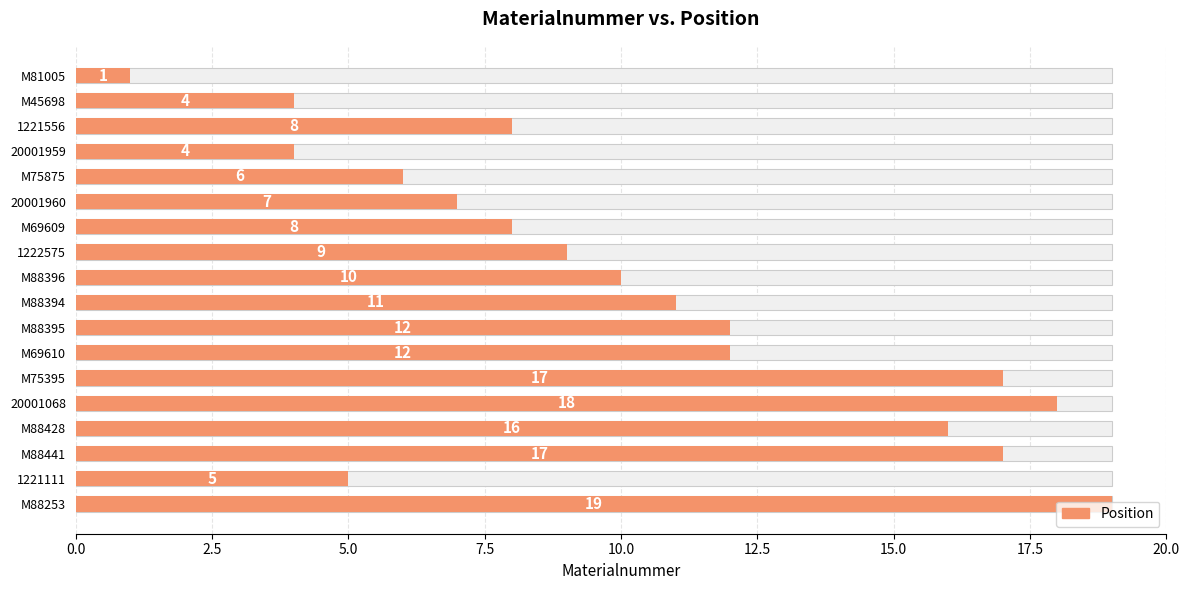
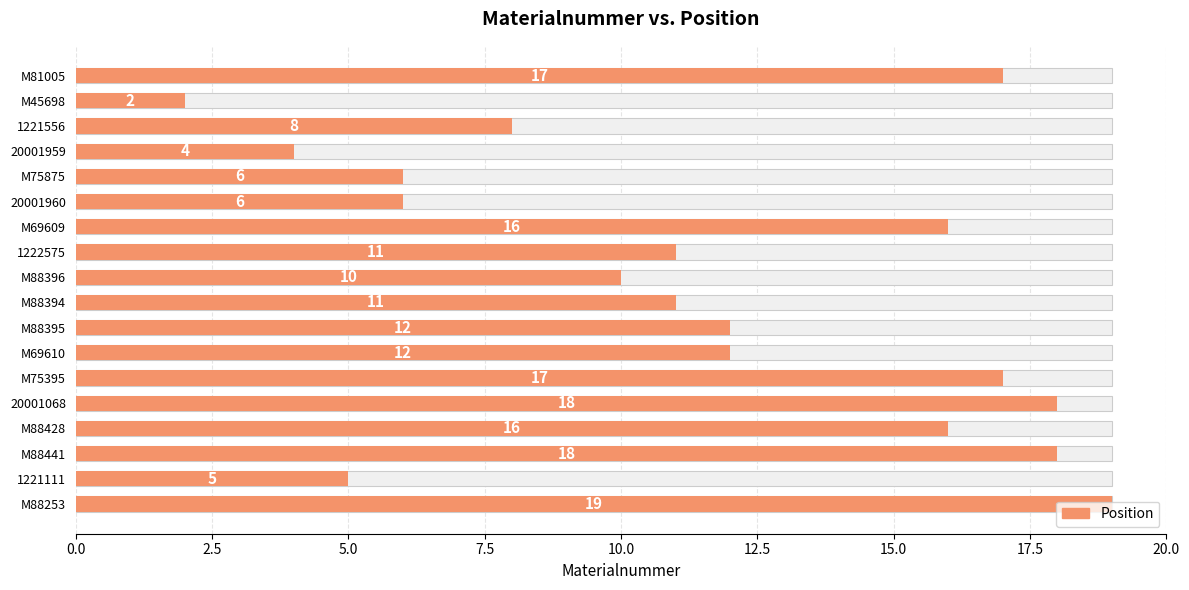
  {
    "Position": {
-     "M81005": 1,
-     "M45698": 4,
-     "20001960": 7,
-     "M69609": 8,
-     "1222575": 9,
-     "M88441": 17
+     "M81005": 17,
+     "M45698": 2,
+     "20001960": 6,
+     "M69609": 16,
+     "1222575": 11,
+     "M88441": 18
    }
  }
